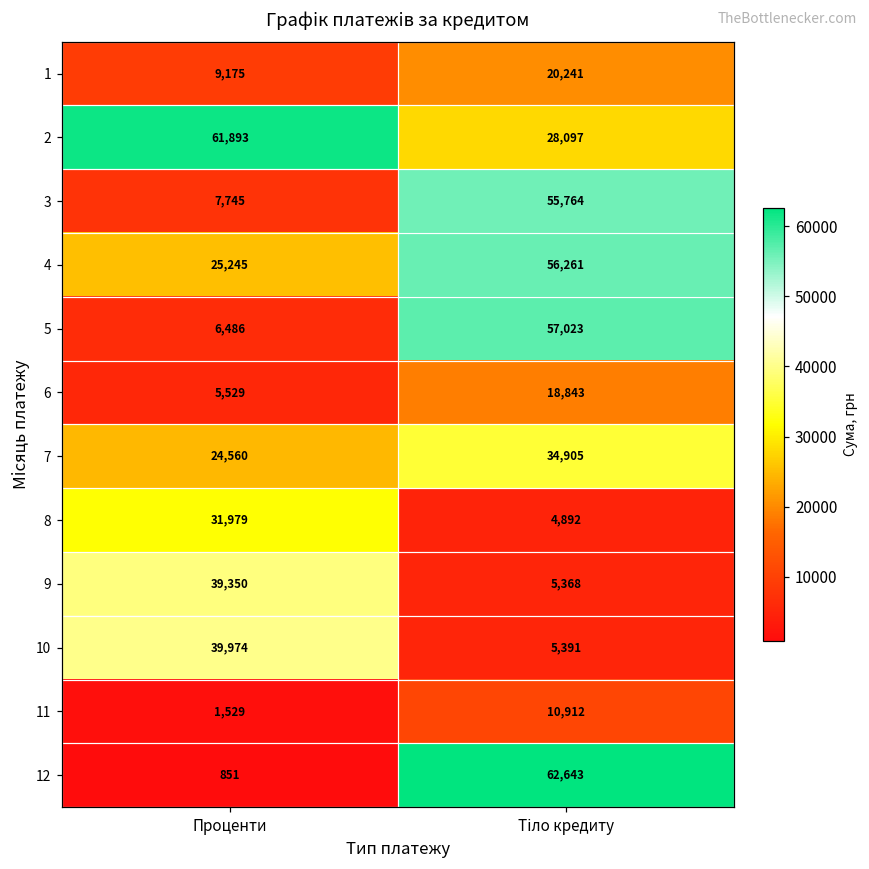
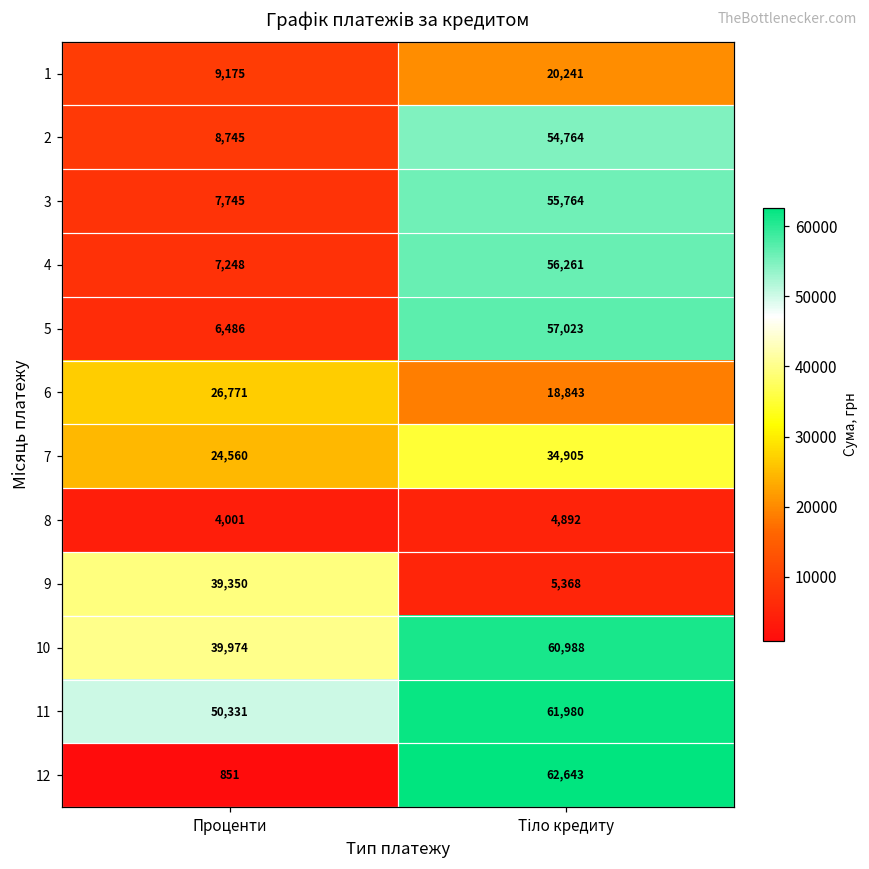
  {
    "1": {
      "Проценти": "9,175",
      "Тіло кредиту": "20,241"
    },
    "2": {
-     "Проценти": "61,893",
-     "Тіло кредиту": "28,097"
+     "Проценти": "8,745",
+     "Тіло кредиту": "54,764"
    },
    "3": {
      "Проценти": "7,745",
      "Тіло кредиту": "55,764"
    },
    "4": {
-     "Проценти": "25,245",
+     "Проценти": "7,248",
      "Тіло кредиту": "56,261"
    },
    "5": {
      "Проценти": "6,486",
      "Тіло кредиту": "57,023"
    },
    "6": {
-     "Проценти": "5,529",
+     "Проценти": "26,771",
      "Тіло кредиту": "18,843"
    },
    "7": {
      "Проценти": "24,560",
      "Тіло кредиту": "34,905"
    },
    "8": {
-     "Проценти": "31,979",
+     "Проценти": "4,001",
      "Тіло кредиту": "4,892"
    },
    "9": {
      "Проценти": "39,350",
      "Тіло кредиту": "5,368"
    },
    "10": {
      "Проценти": "39,974",
-     "Тіло кредиту": "5,391"
+     "Тіло кредиту": "60,988"
    },
    "11": {
-     "Проценти": "1,529",
-     "Тіло кредиту": "10,912"
+     "Проценти": "50,331",
+     "Тіло кредиту": "61,980"
    },
    "12": {
      "Проценти": "851",
      "Тіло кредиту": "62,643"
    }
  }
